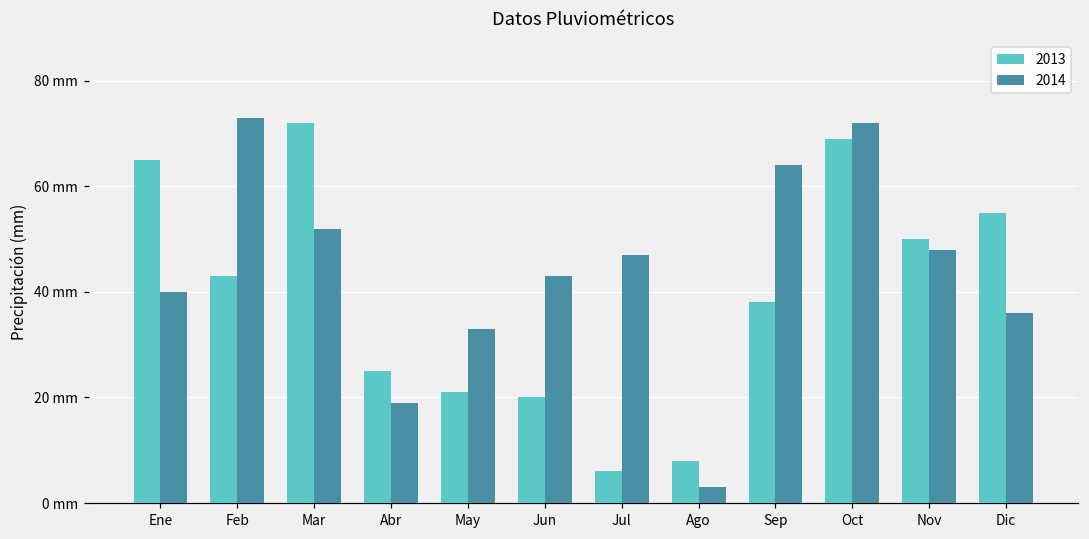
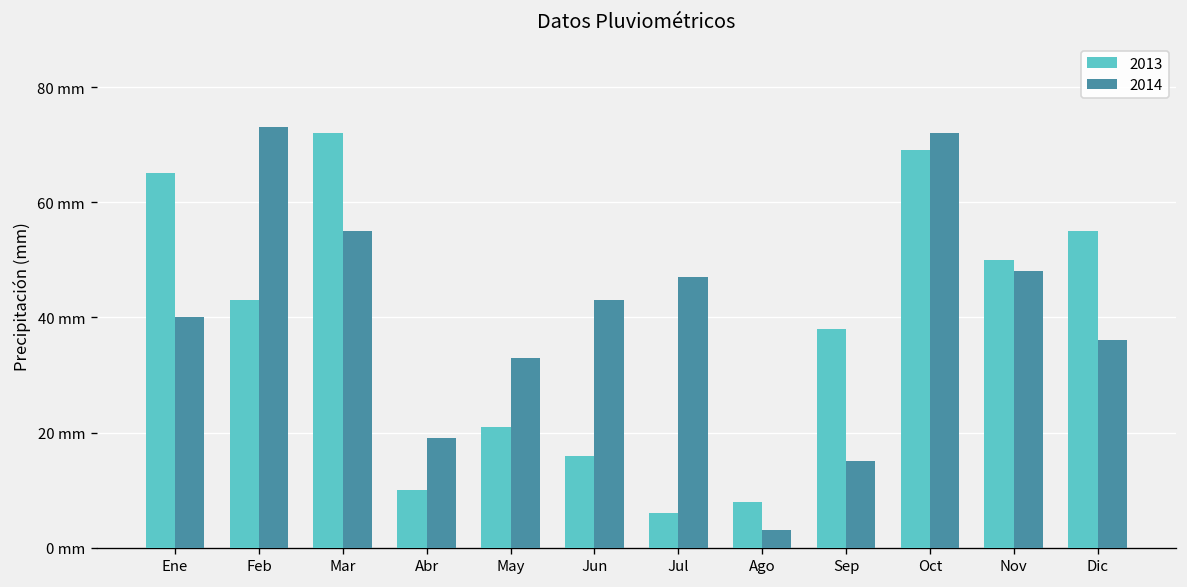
  {
    "2013": {
      "Ene": "65 mm",
      "Feb": "43 mm",
      "Mar": "72 mm",
-     "Abr": "25 mm",
+     "Abr": "10 mm",
      "May": "21 mm",
-     "Jun": "20 mm",
+     "Jun": "16 mm",
      "Jul": "6 mm",
      "Ago": "8 mm",
      "Sep": "38 mm",
      "Oct": "69 mm",
      "Nov": "50 mm",
      "Dic": "55 mm"
    },
    "2014": {
      "Ene": "40 mm",
      "Feb": "73 mm",
-     "Mar": "52 mm",
+     "Mar": "55 mm",
      "Abr": "19 mm",
      "May": "33 mm",
      "Jun": "43 mm",
      "Jul": "47 mm",
      "Ago": "3 mm",
-     "Sep": "64 mm",
+     "Sep": "15 mm",
      "Oct": "72 mm",
      "Nov": "48 mm",
      "Dic": "36 mm"
    }
  }
